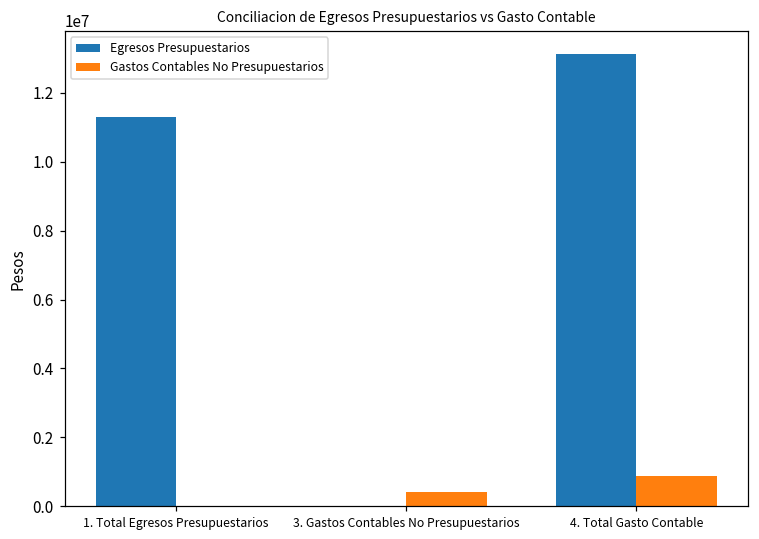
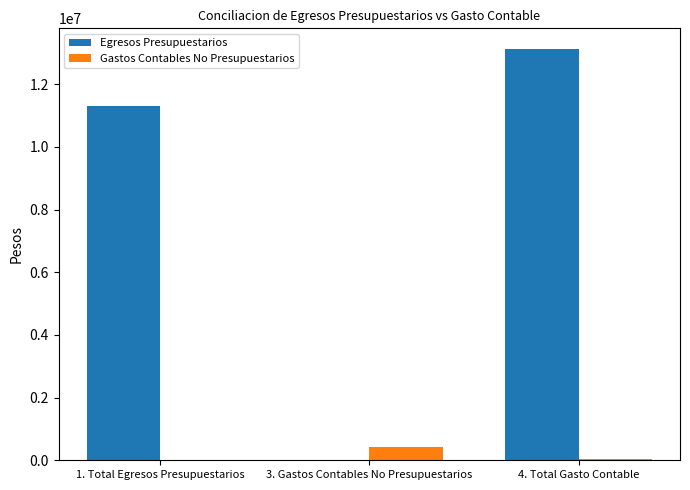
  {
    "Egresos Presupuestarios": {
      "1. Total Egresos Presupuestarios": 11300000,
      "3. Gastos Contables No Presupuestarios": 0,
      "4. Total Gasto Contable": 13100000
    },
    "Gastos Contables No Presupuestarios": {
      "1. Total Egresos Presupuestarios": 0,
      "3. Gastos Contables No Presupuestarios": 400000,
-     "4. Total Gasto Contable": 900000
+     "4. Total Gasto Contable": 100000
    }
  }
